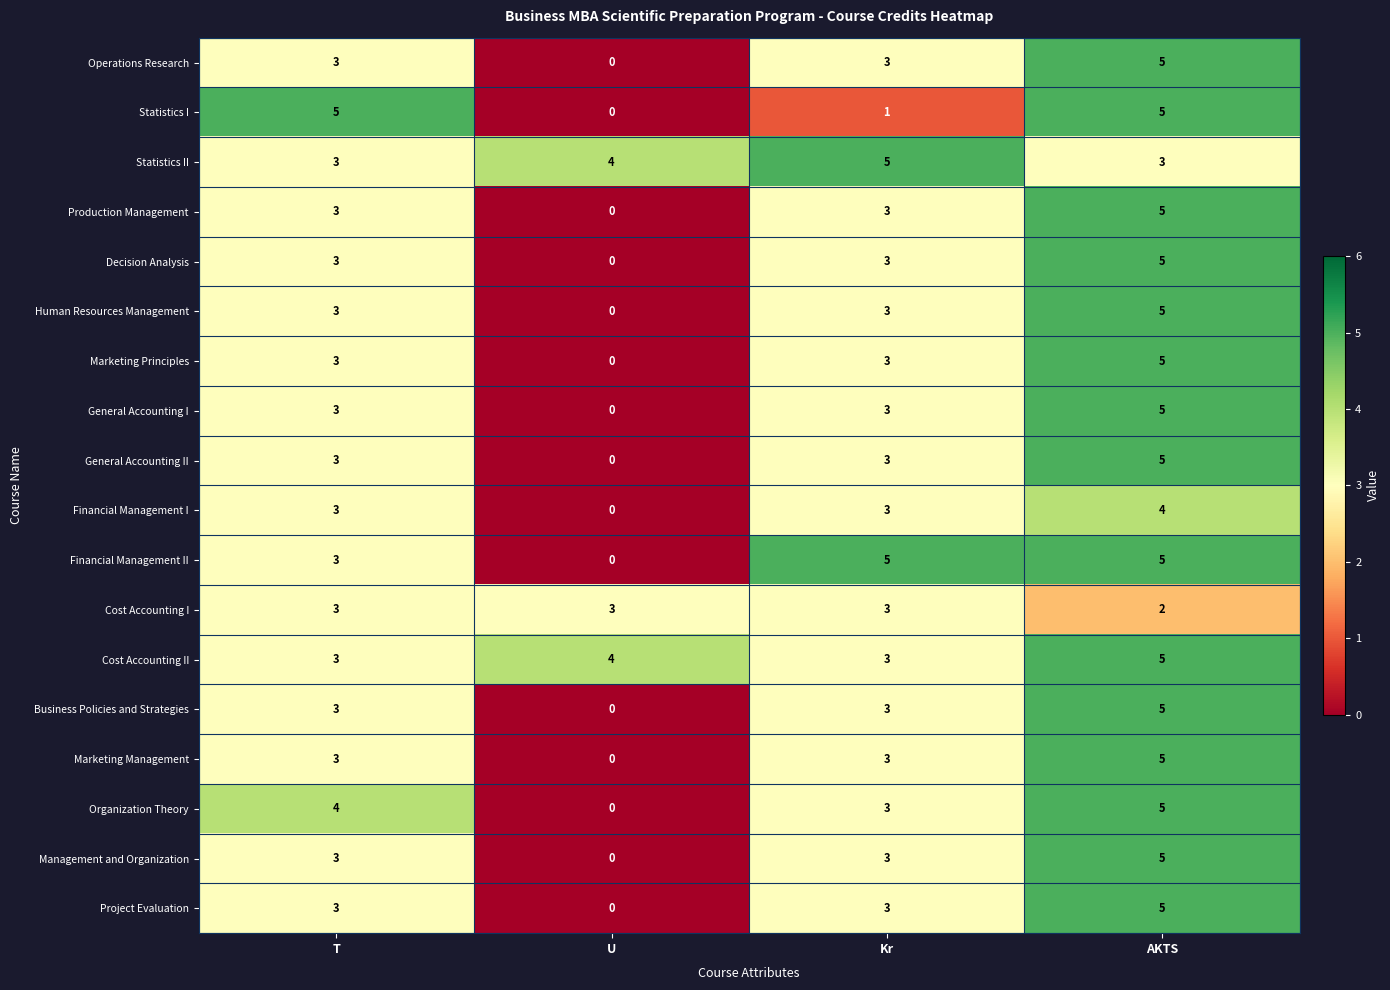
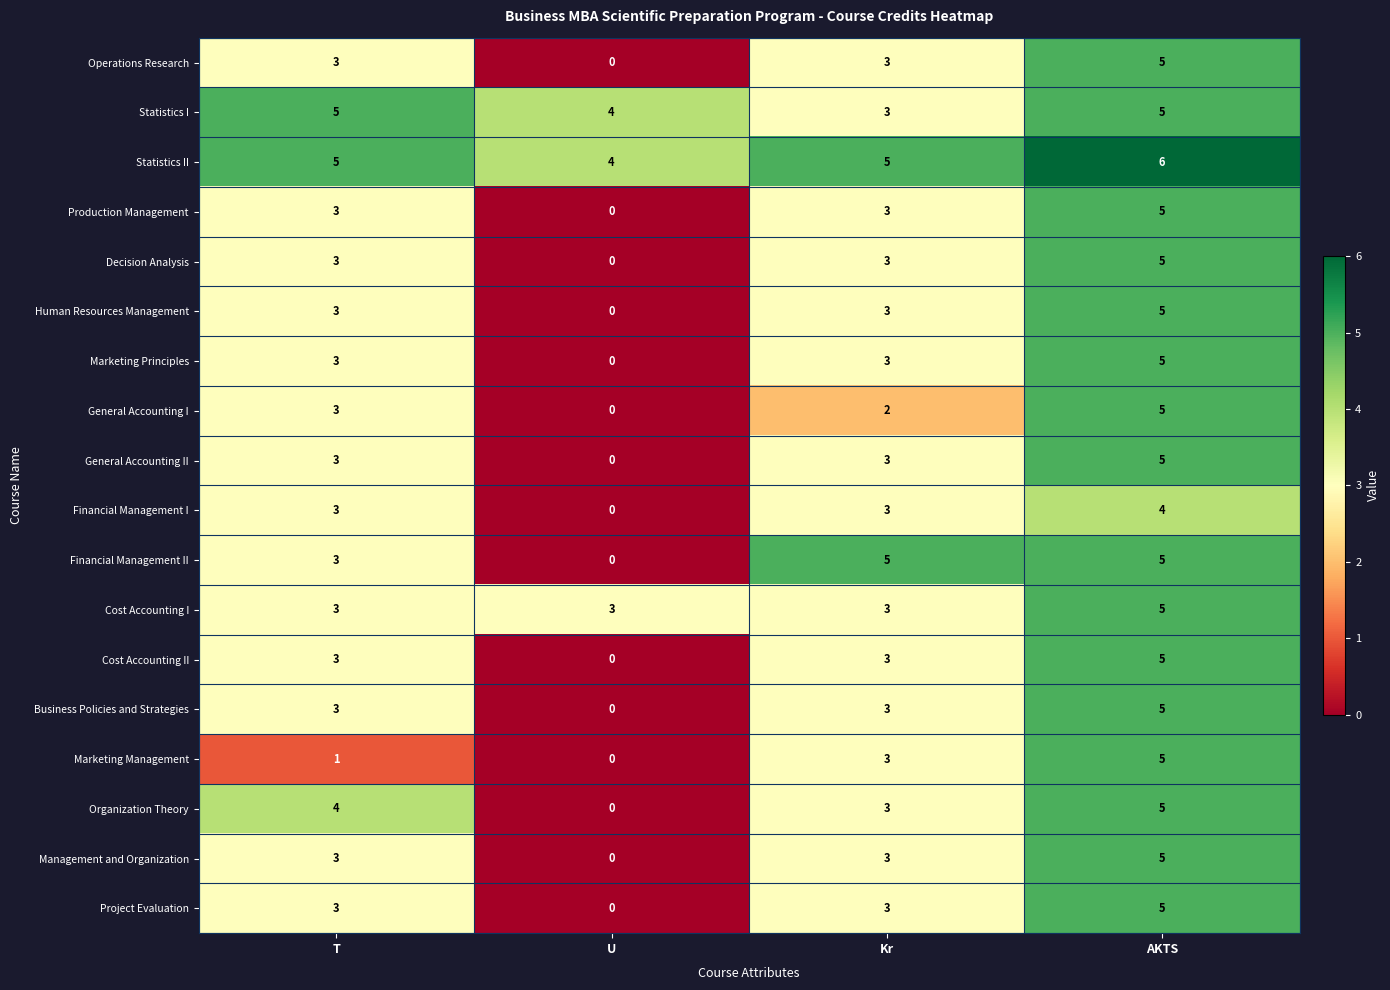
  {
    "Operations Research": {
      "T": 3,
      "U": 0,
      "Kr": 3,
      "AKTS": 5
    },
    "Statistics I": {
      "T": 5,
-     "U": 0,
-     "Kr": 1,
+     "U": 4,
+     "Kr": 3,
      "AKTS": 5
    },
    "Statistics II": {
-     "T": 3,
+     "T": 5,
      "U": 4,
      "Kr": 5,
-     "AKTS": 3
+     "AKTS": 6
    },
    "Production Management": {
      "T": 3,
      "U": 0,
      "Kr": 3,
      "AKTS": 5
    },
    "Decision Analysis": {
      "T": 3,
      "U": 0,
      "Kr": 3,
      "AKTS": 5
    },
    "Human Resources Management": {
      "T": 3,
      "U": 0,
      "Kr": 3,
      "AKTS": 5
    },
    "Marketing Principles": {
      "T": 3,
      "U": 0,
      "Kr": 3,
      "AKTS": 5
    },
    "General Accounting I": {
      "T": 3,
      "U": 0,
-     "Kr": 3,
+     "Kr": 2,
      "AKTS": 5
    },
    "General Accounting II": {
      "T": 3,
      "U": 0,
      "Kr": 3,
      "AKTS": 5
    },
    "Financial Management I": {
      "T": 3,
      "U": 0,
      "Kr": 3,
      "AKTS": 4
    },
    "Financial Management II": {
      "T": 3,
      "U": 0,
      "Kr": 5,
      "AKTS": 5
    },
    "Cost Accounting I": {
      "T": 3,
      "U": 3,
      "Kr": 3,
-     "AKTS": 2
+     "AKTS": 5
    },
    "Cost Accounting II": {
      "T": 3,
-     "U": 4,
+     "U": 0,
      "Kr": 3,
      "AKTS": 5
    },
    "Business Policies and Strategies": {
      "T": 3,
      "U": 0,
      "Kr": 3,
      "AKTS": 5
    },
    "Marketing Management": {
-     "T": 3,
+     "T": 1,
      "U": 0,
      "Kr": 3,
      "AKTS": 5
    },
    "Organization Theory": {
      "T": 4,
      "U": 0,
      "Kr": 3,
      "AKTS": 5
    },
    "Management and Organization": {
      "T": 3,
      "U": 0,
      "Kr": 3,
      "AKTS": 5
    },
    "Project Evaluation": {
      "T": 3,
      "U": 0,
      "Kr": 3,
      "AKTS": 5
    }
  }
